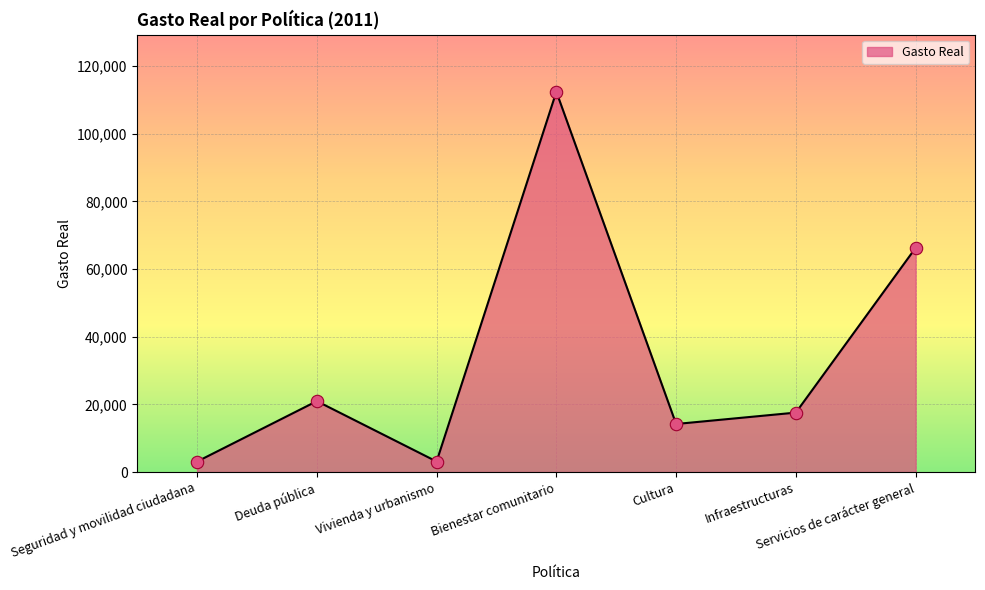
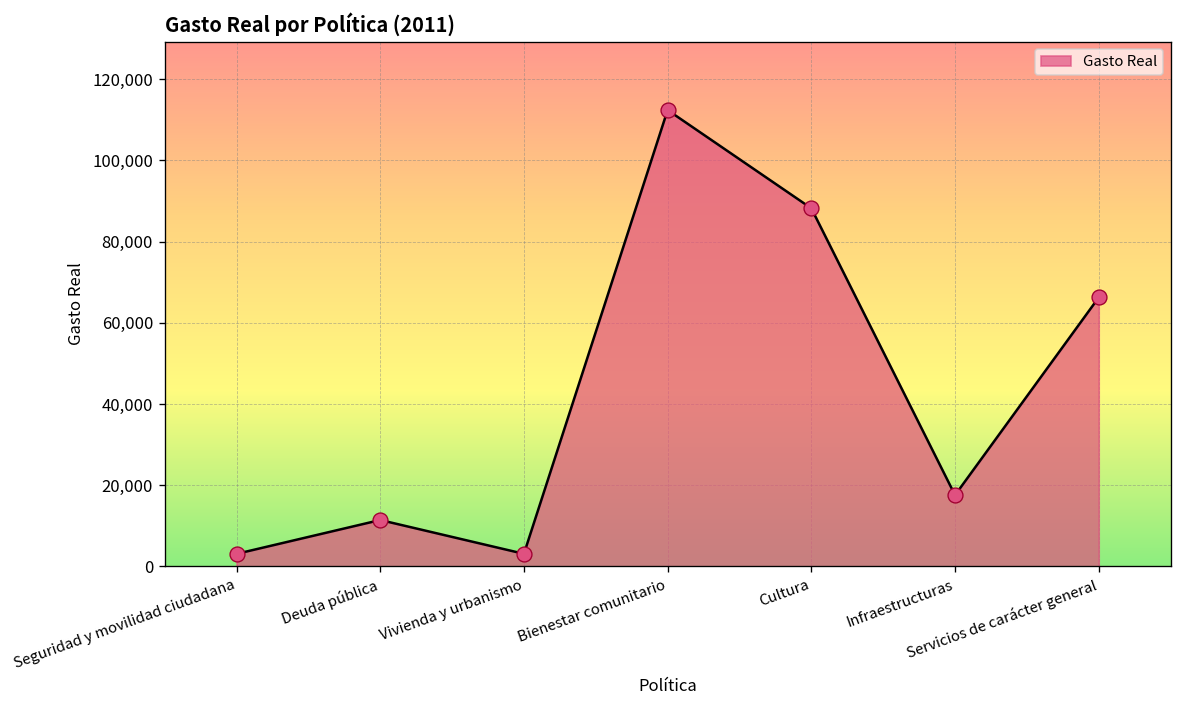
  {
    "Seguridad y movilidad ciudadana": "3,000",
-   "Deuda pública": "21,000",
+   "Deuda pública": "11,000",
    "Vivienda y urbanismo": "3,000",
    "Bienestar comunitario": "112,000",
-   "Cultura": "14,000",
+   "Cultura": "88,000",
    "Infraestructuras": "18,000",
    "Servicios de carácter general": "66,000"
  }
